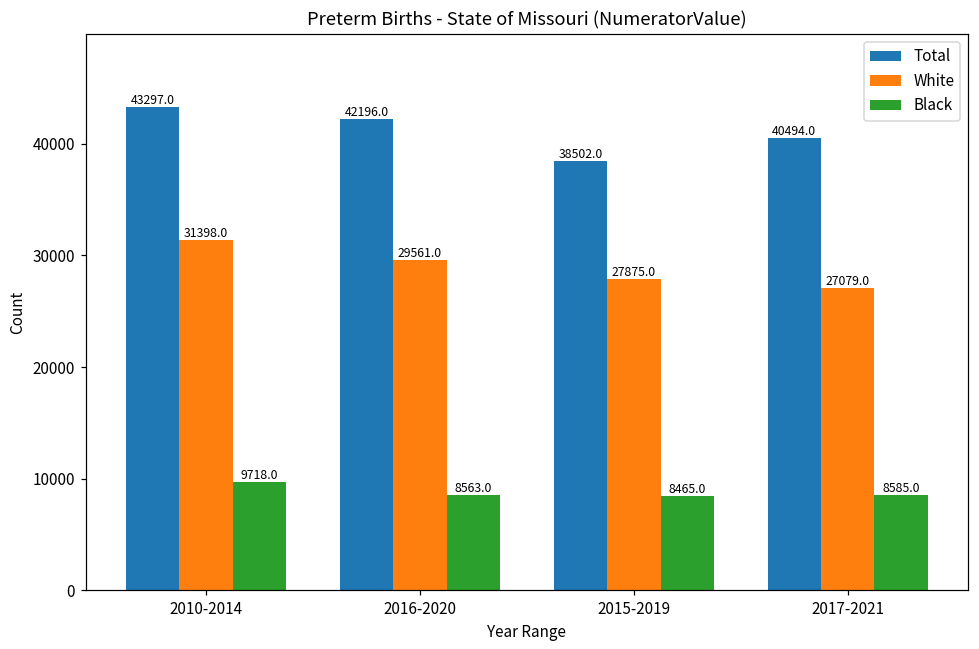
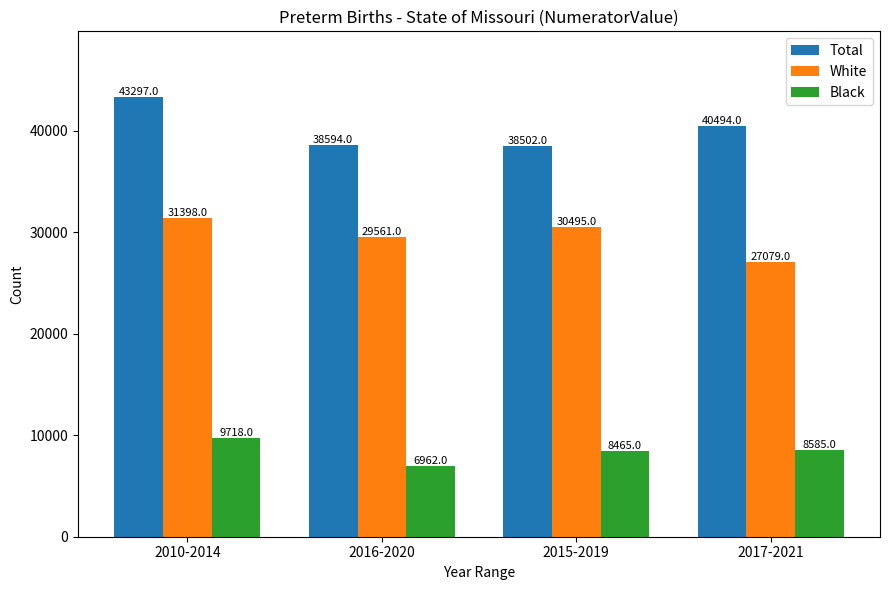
  {
    "Total": {
      "2010-2014": 43297.0,
-     "2016-2020": 42196.0,
+     "2016-2020": 38594.0,
      "2015-2019": 38502.0,
      "2017-2021": 40494.0
    },
    "White": {
      "2010-2014": 31398.0,
      "2016-2020": 29561.0,
-     "2015-2019": 27875.0,
+     "2015-2019": 30495.0,
      "2017-2021": 27079.0
    },
    "Black": {
      "2010-2014": 9718.0,
-     "2016-2020": 8563.0,
+     "2016-2020": 6962.0,
      "2015-2019": 8465.0,
      "2017-2021": 8585.0
    }
  }
